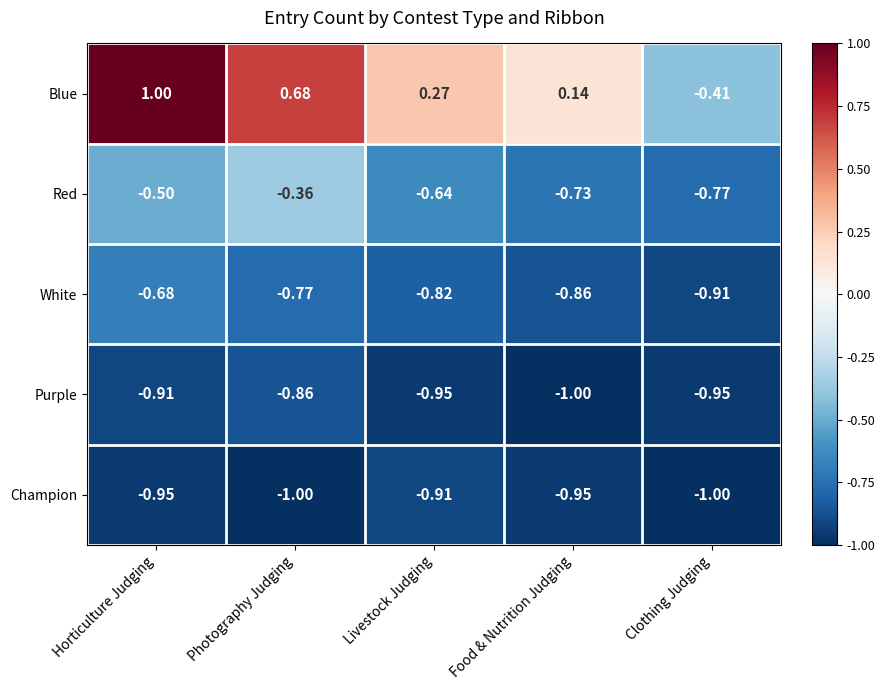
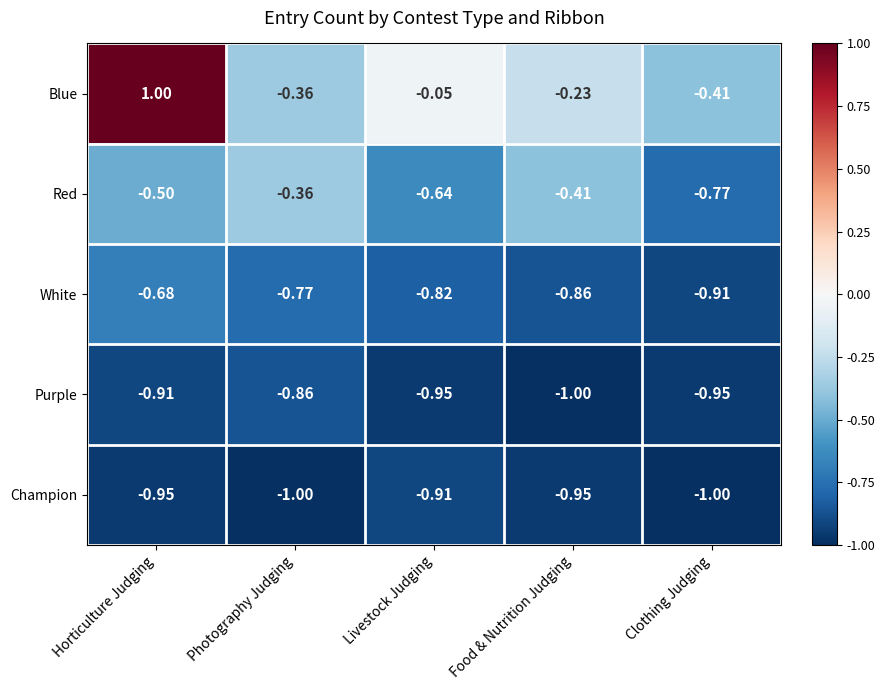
  {
    "Blue": {
      "Horticulture Judging": 1.00,
-     "Photography Judging": 0.68,
-     "Livestock Judging": 0.27,
-     "Food & Nutrition Judging": 0.14,
+     "Photography Judging": -0.36,
+     "Livestock Judging": -0.05,
+     "Food & Nutrition Judging": -0.23,
      "Clothing Judging": -0.41
    },
    "Red": {
      "Horticulture Judging": -0.50,
      "Photography Judging": -0.36,
      "Livestock Judging": -0.64,
-     "Food & Nutrition Judging": -0.73,
+     "Food & Nutrition Judging": -0.41,
      "Clothing Judging": -0.77
    },
    "White": {
      "Horticulture Judging": -0.68,
      "Photography Judging": -0.77,
      "Livestock Judging": -0.82,
      "Food & Nutrition Judging": -0.86,
      "Clothing Judging": -0.91
    },
    "Purple": {
      "Horticulture Judging": -0.91,
      "Photography Judging": -0.86,
      "Livestock Judging": -0.95,
      "Food & Nutrition Judging": -1.00,
      "Clothing Judging": -0.95
    },
    "Champion": {
      "Horticulture Judging": -0.95,
      "Photography Judging": -1.00,
      "Livestock Judging": -0.91,
      "Food & Nutrition Judging": -0.95,
      "Clothing Judging": -1.00
    }
  }
